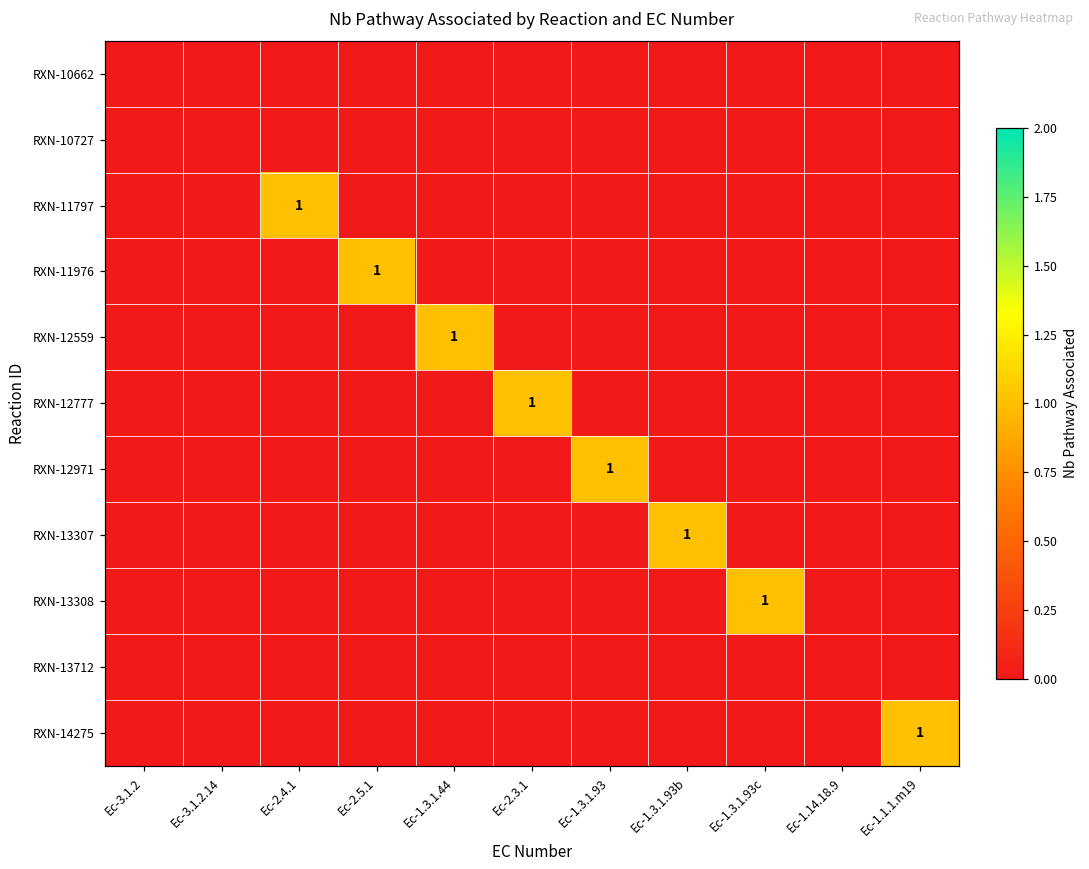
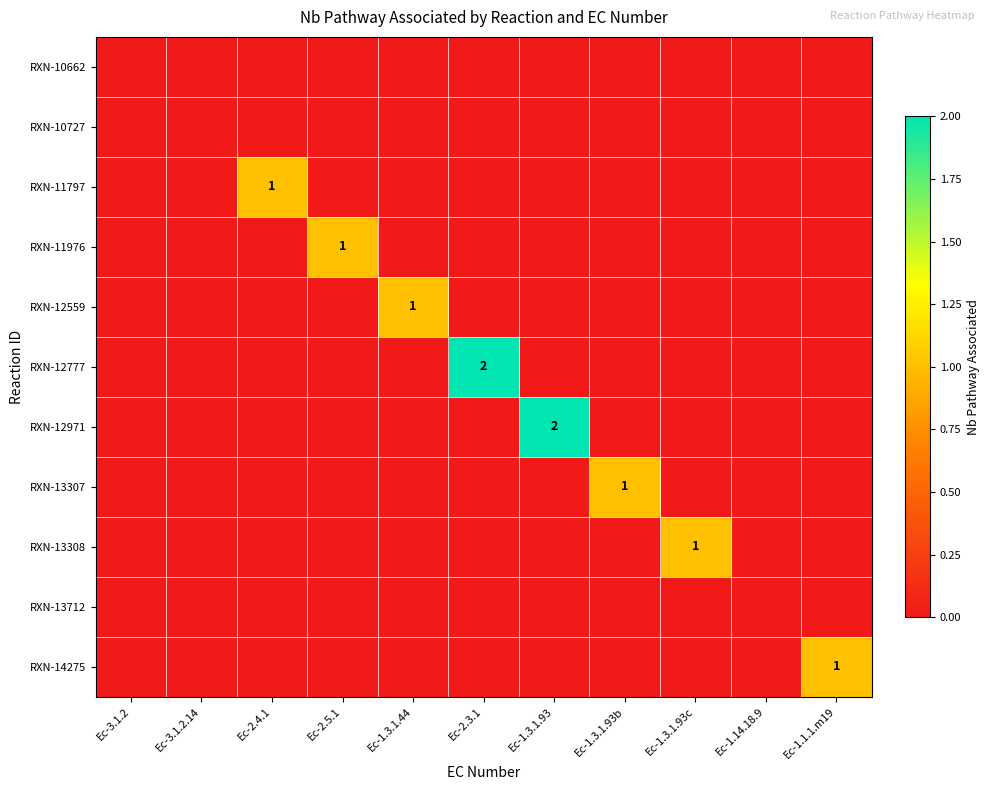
  {
    "RXN-11797": {
      "Ec-2.4.1": 1
    },
    "RXN-11976": {
      "Ec-2.5.1": 1
    },
    "RXN-12559": {
      "Ec-1.3.1.44": 1
    },
    "RXN-12777": {
-     "Ec-2.3.1": 1
+     "Ec-2.3.1": 2
    },
    "RXN-12971": {
-     "Ec-1.3.1.93": 1
+     "Ec-1.3.1.93": 2
    },
    "RXN-13307": {
      "Ec-1.3.1.93b": 1
    },
    "RXN-13308": {
      "Ec-1.3.1.93c": 1
    },
    "RXN-14275": {
      "Ec-1.1.1.m19": 1
    }
  }
